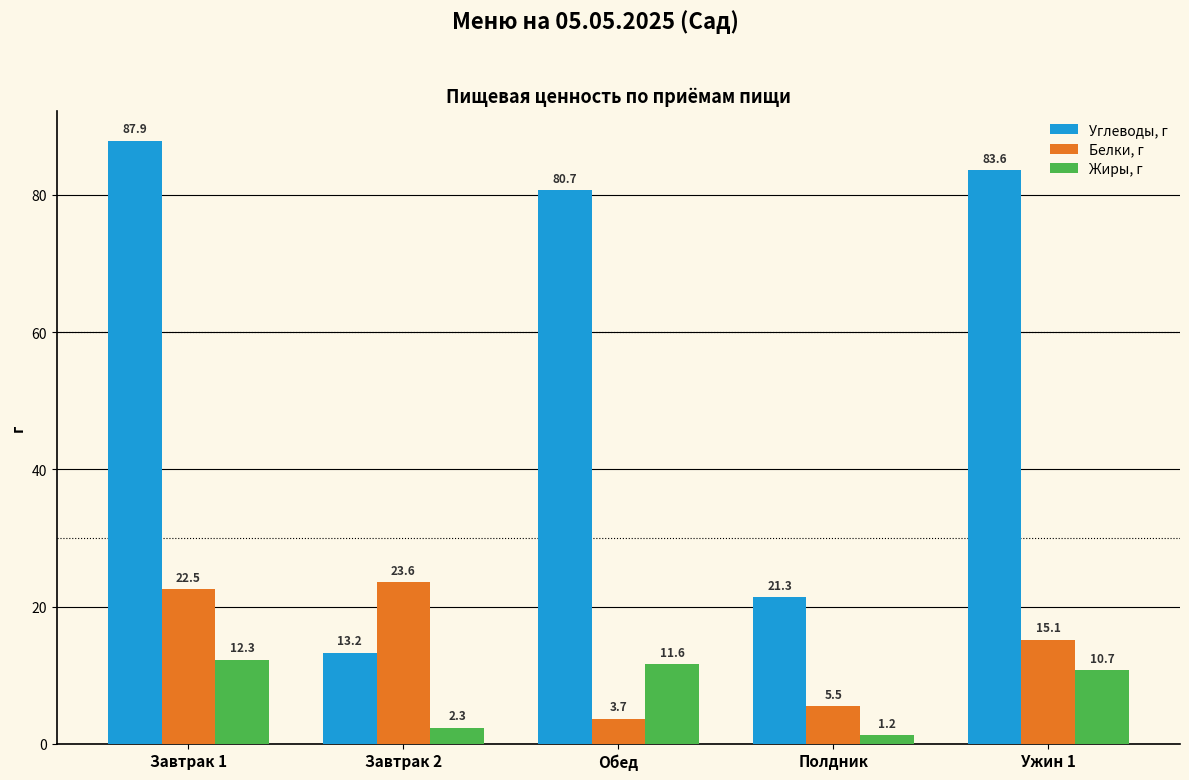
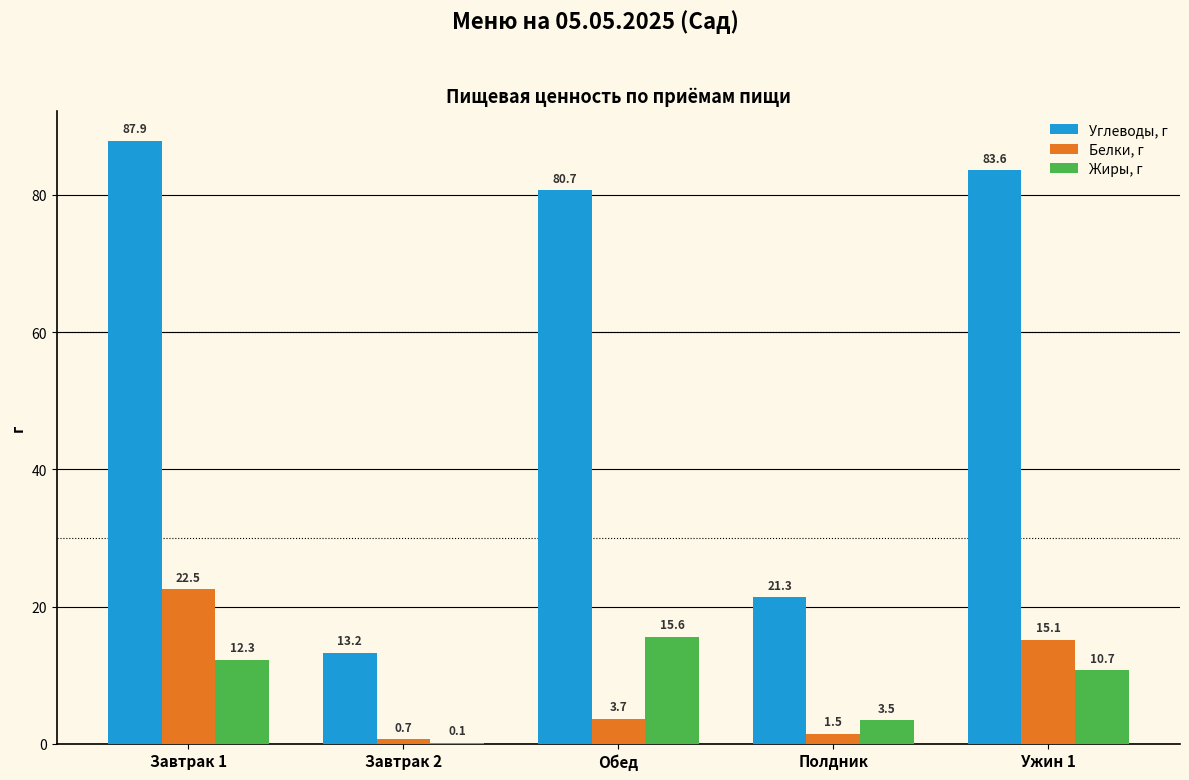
  {
    "Углеводы, г": {
      "Завтрак 1": 87.9,
      "Завтрак 2": 13.2,
      "Обед": 80.7,
      "Полдник": 21.3,
      "Ужин 1": 83.6
    },
    "Белки, г": {
      "Завтрак 1": 22.5,
-     "Завтрак 2": 23.6,
+     "Завтрак 2": 0.7,
      "Обед": 3.7,
-     "Полдник": 5.5,
+     "Полдник": 1.5,
      "Ужин 1": 15.1
    },
    "Жиры, г": {
      "Завтрак 1": 12.3,
-     "Завтрак 2": 2.3,
-     "Обед": 11.6,
-     "Полдник": 1.2,
+     "Завтрак 2": 0.1,
+     "Обед": 15.6,
+     "Полдник": 3.5,
      "Ужин 1": 10.7
    }
  }
